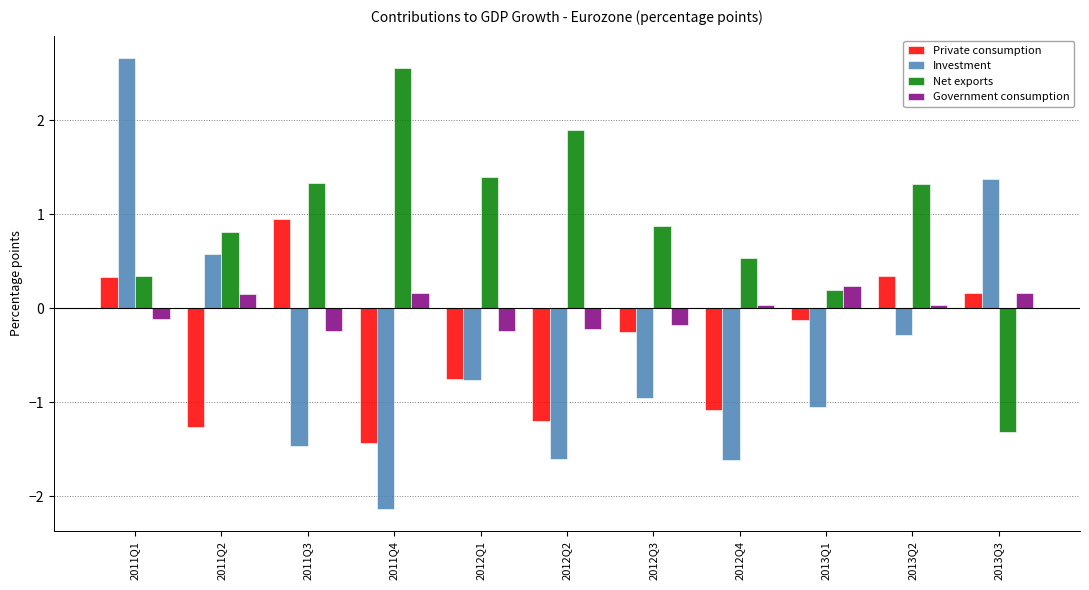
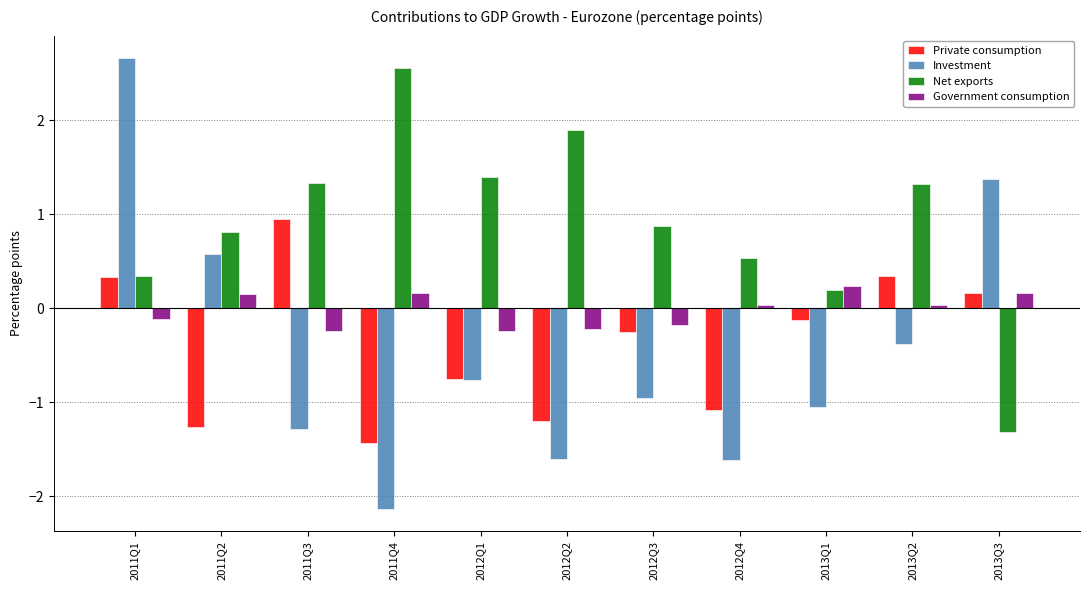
  {
    "Private consumption": {
      "2011Q1": 0.3,
      "2011Q2": -1.3,
      "2011Q3": 1.0,
      "2011Q4": -1.4,
      "2012Q1": -0.8,
      "2012Q2": -1.2,
      "2012Q3": -0.3,
      "2012Q4": -1.1,
      "2013Q1": -0.1,
      "2013Q2": 0.3,
      "2013Q3": 0.2
    },
    "Investment": {
      "2011Q1": 2.7,
      "2011Q2": 0.6,
-     "2011Q3": -1.5,
+     "2011Q3": -1.3,
      "2011Q4": -2.1,
      "2012Q1": -0.8,
      "2012Q2": -1.6,
      "2012Q3": -1.0,
      "2012Q4": -1.6,
      "2013Q1": -1.1,
-     "2013Q2": -0.3,
+     "2013Q2": -0.4,
      "2013Q3": 1.4
    },
    "Net exports": {
      "2011Q1": 0.3,
      "2011Q2": 0.8,
      "2011Q3": 1.3,
      "2011Q4": 2.6,
      "2012Q1": 1.4,
      "2012Q2": 1.9,
      "2012Q3": 0.9,
      "2012Q4": 0.5,
      "2013Q1": 0.2,
      "2013Q2": 1.3,
      "2013Q3": -1.3
    },
    "Government consumption": {
      "2011Q1": -0.1,
      "2011Q2": 0.2,
      "2011Q3": -0.2,
      "2011Q4": 0.2,
      "2012Q1": -0.2,
      "2012Q2": -0.2,
      "2012Q3": -0.2,
      "2012Q4": 0.0,
      "2013Q1": 0.2,
      "2013Q2": 0.0,
      "2013Q3": 0.2
    }
  }
